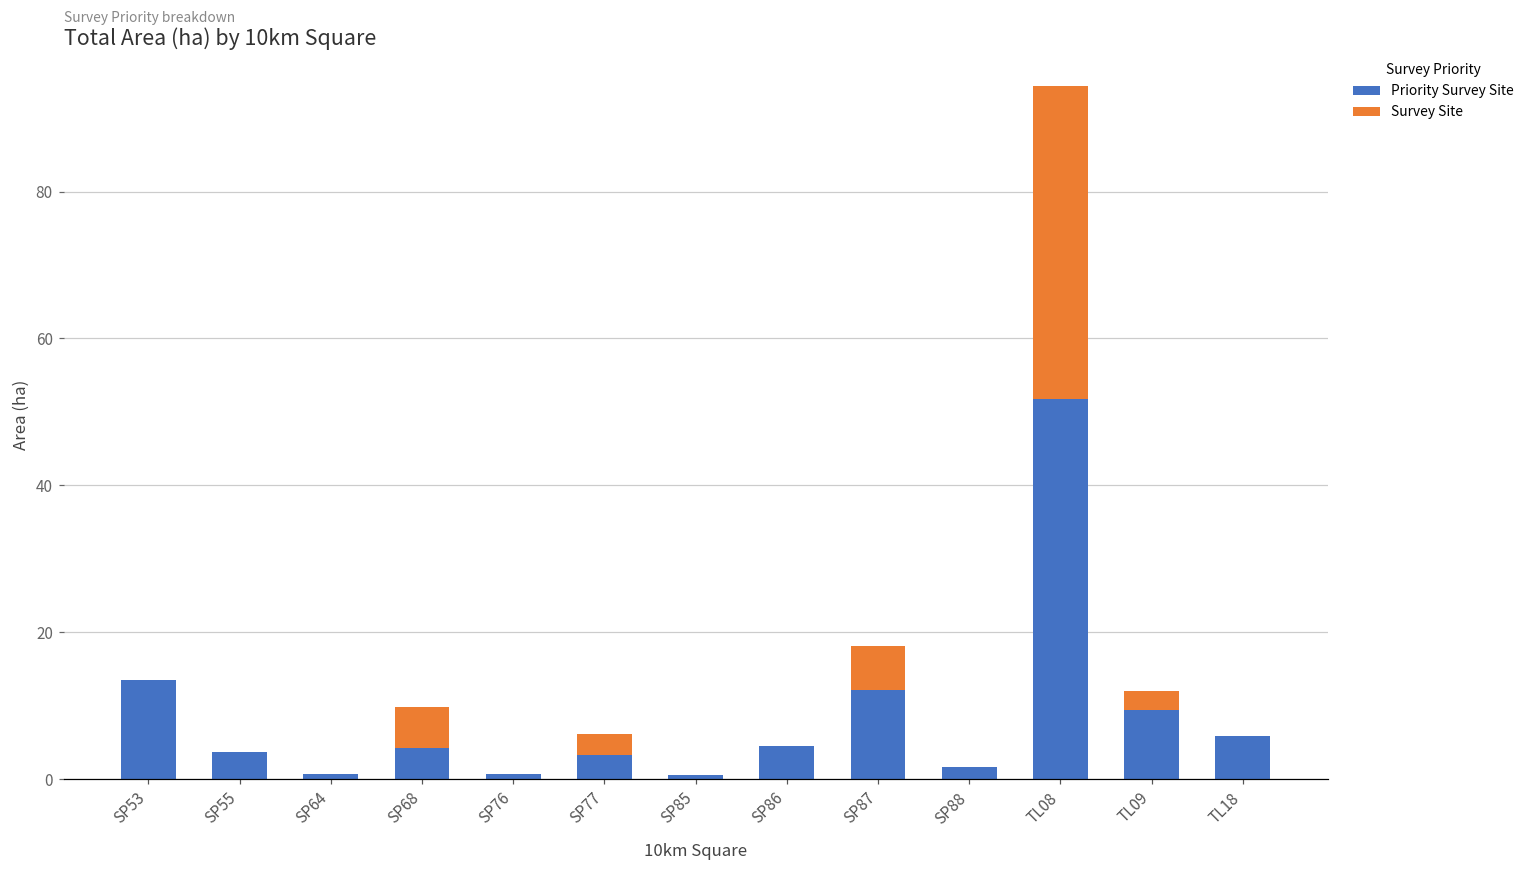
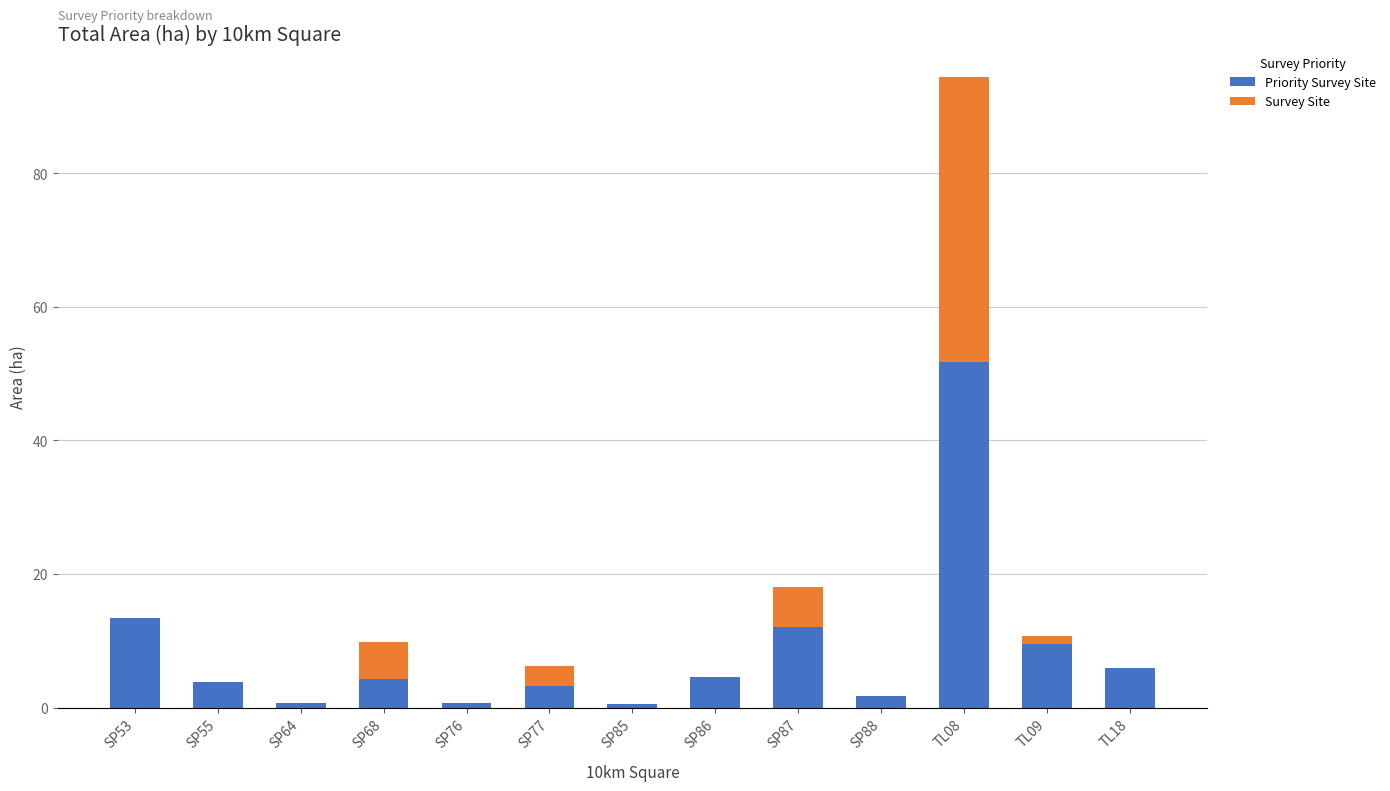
  {
    "Priority Survey Site": {
      "SP53": 13,
      "SP55": 4,
      "SP64": 1,
      "SP68": 4,
      "SP76": 1,
      "SP77": 3,
      "SP85": 1,
      "SP86": 5,
      "SP87": 12,
      "SP88": 2,
      "TL08": 52,
      "TL09": 9,
      "TL18": 6
    },
    "Survey Site": {
      "SP53": 0,
      "SP55": 0,
      "SP64": 0,
      "SP68": 6,
      "SP76": 0,
      "SP77": 3,
      "SP85": 0,
      "SP86": 0,
      "SP87": 6,
      "SP88": 0,
      "TL08": 43,
-     "TL09": 3,
+     "TL09": 1,
      "TL18": 0
    }
  }
